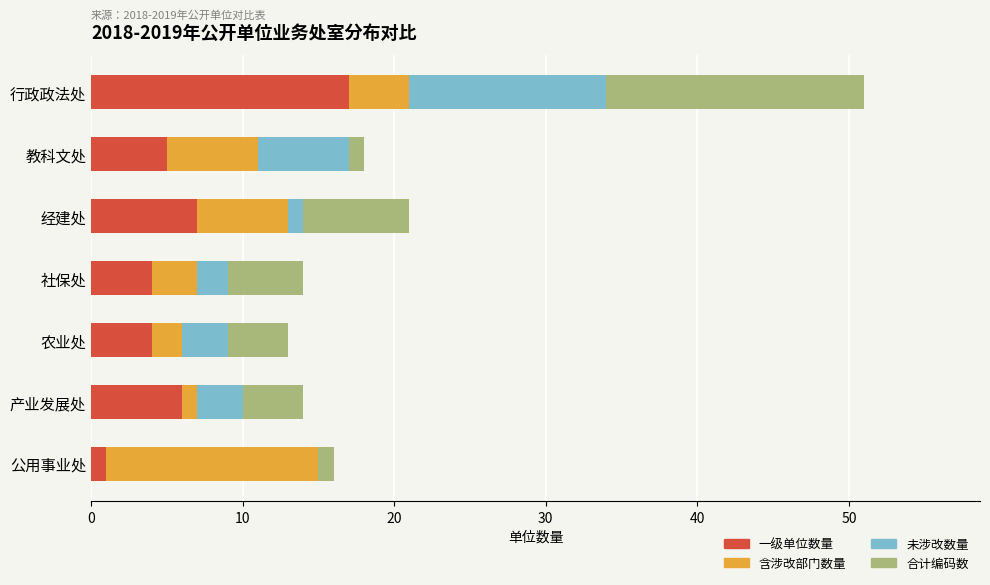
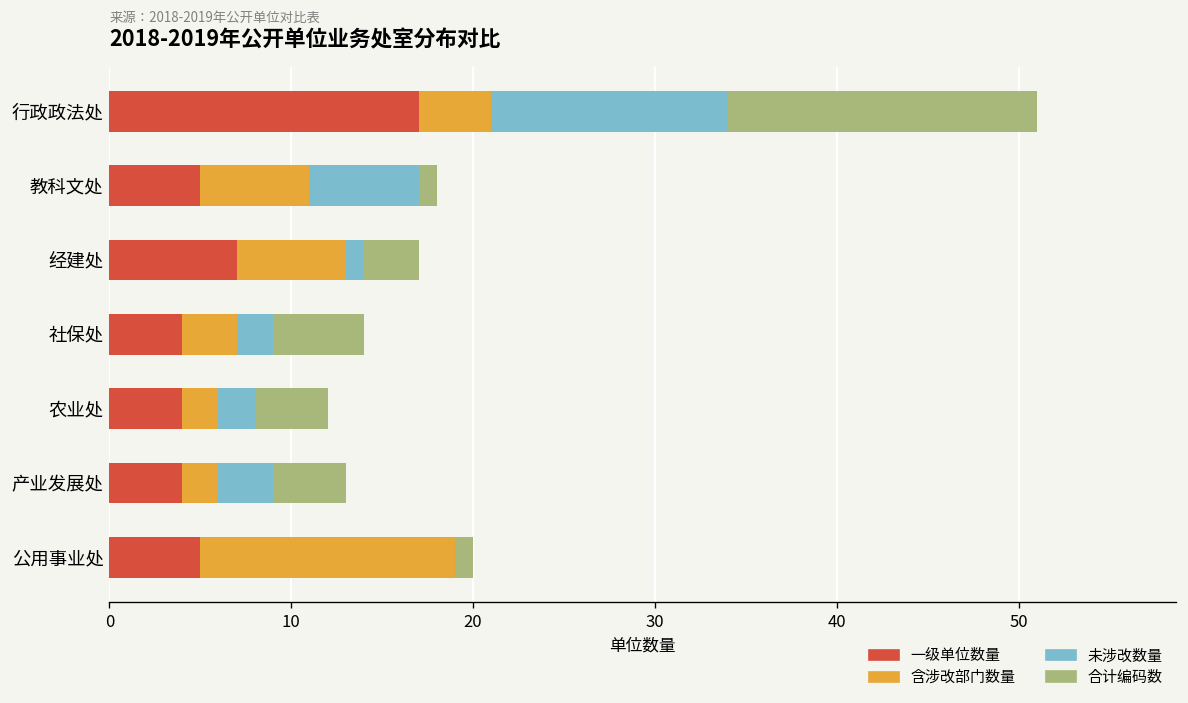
  {
    "一级单位数量": {
      "行政政法处": 17,
      "教科文处": 5,
      "经建处": 7,
      "社保处": 4,
      "农业处": 4,
-     "产业发展处": 6,
-     "公用事业处": 1
+     "产业发展处": 4,
+     "公用事业处": 5
    },
    "含涉改部门数量": {
      "行政政法处": 4,
      "教科文处": 6,
      "经建处": 6,
      "社保处": 3,
      "农业处": 2,
-     "产业发展处": 1,
+     "产业发展处": 2,
      "公用事业处": 14
    },
    "未涉改数量": {
      "行政政法处": 13,
      "教科文处": 6,
      "经建处": 1,
      "社保处": 2,
-     "农业处": 3,
+     "农业处": 2,
      "产业发展处": 3,
      "公用事业处": 0
    },
    "合计编码数": {
      "行政政法处": 17,
      "教科文处": 1,
-     "经建处": 7,
+     "经建处": 3,
      "社保处": 5,
      "农业处": 4,
      "产业发展处": 4,
      "公用事业处": 1
    }
  }
